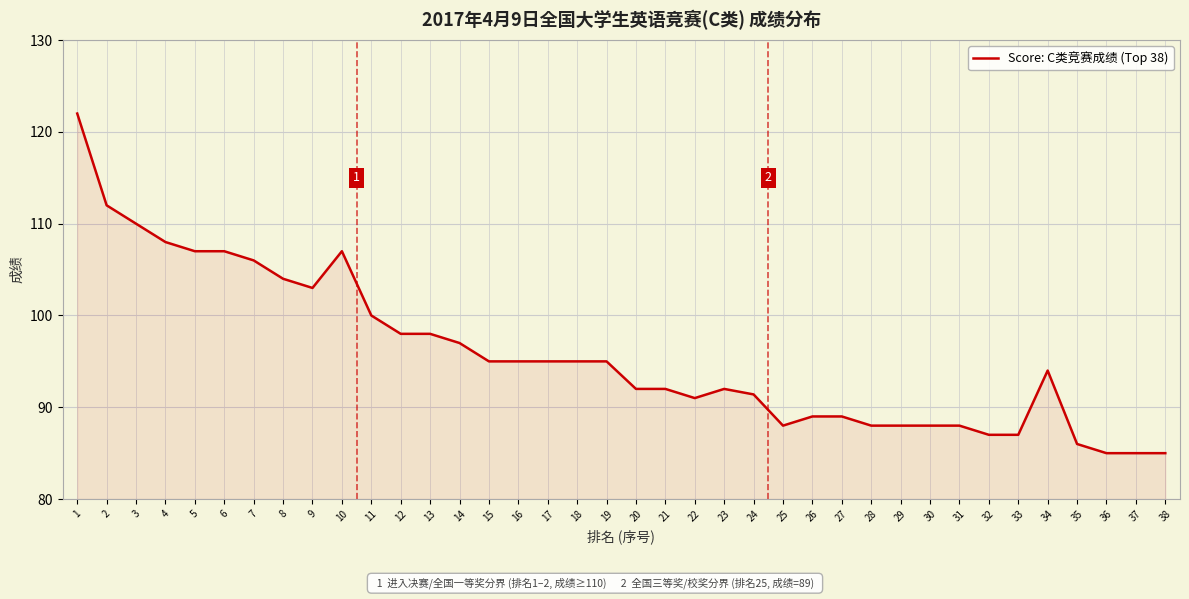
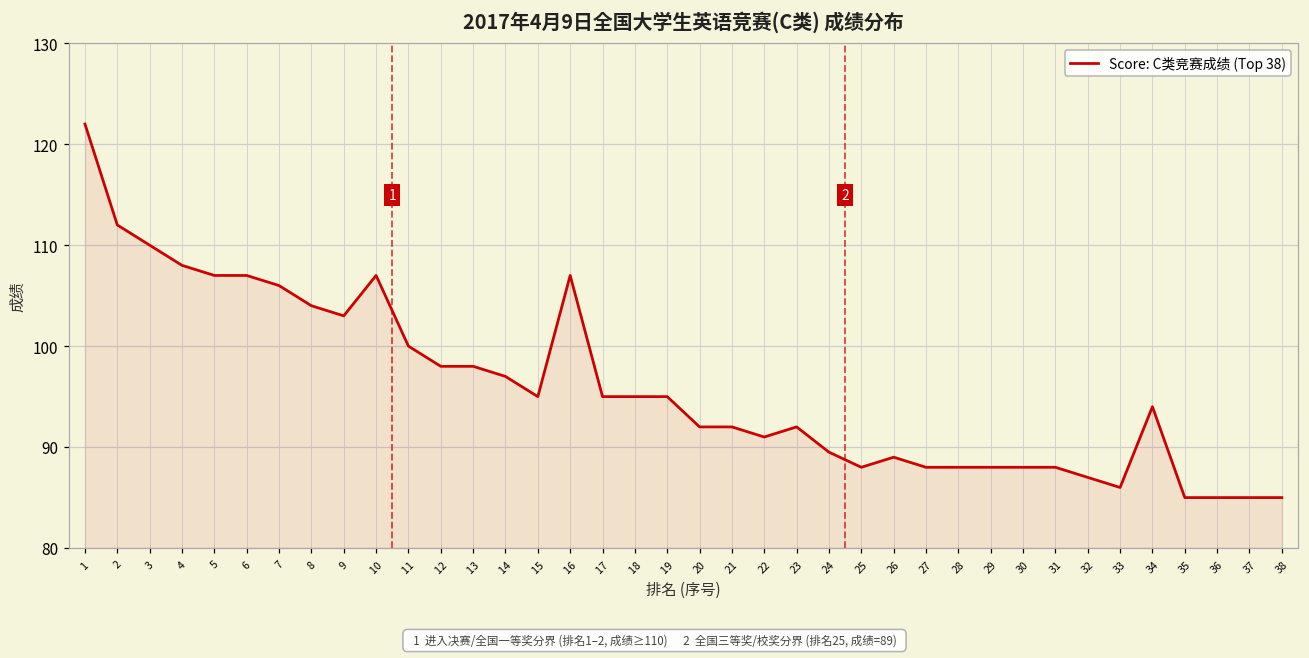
  {
    "1": 122,
    "2": 112,
    "3": 110,
    "4": 108,
    "5": 107,
    "6": 107,
    "7": 106,
    "8": 104,
    "9": 103,
    "10": 107,
    "11": 100,
    "12": 98,
    "13": 98,
    "14": 97,
    "15": 95,
-   "16": 95,
+   "16": 107,
    "17": 95,
    "18": 95,
    "19": 95,
    "20": 92,
    "21": 92,
    "22": 91,
    "23": 92,
-   "24": 91,
+   "24": 90,
    "25": 88,
    "26": 89,
-   "27": 89,
+   "27": 88,
    "28": 88,
    "29": 88,
    "30": 88,
    "31": 88,
    "32": 87,
-   "33": 87,
+   "33": 86,
    "34": 94,
-   "35": 86,
+   "35": 85,
    "36": 85,
    "37": 85,
    "38": 85
  }
